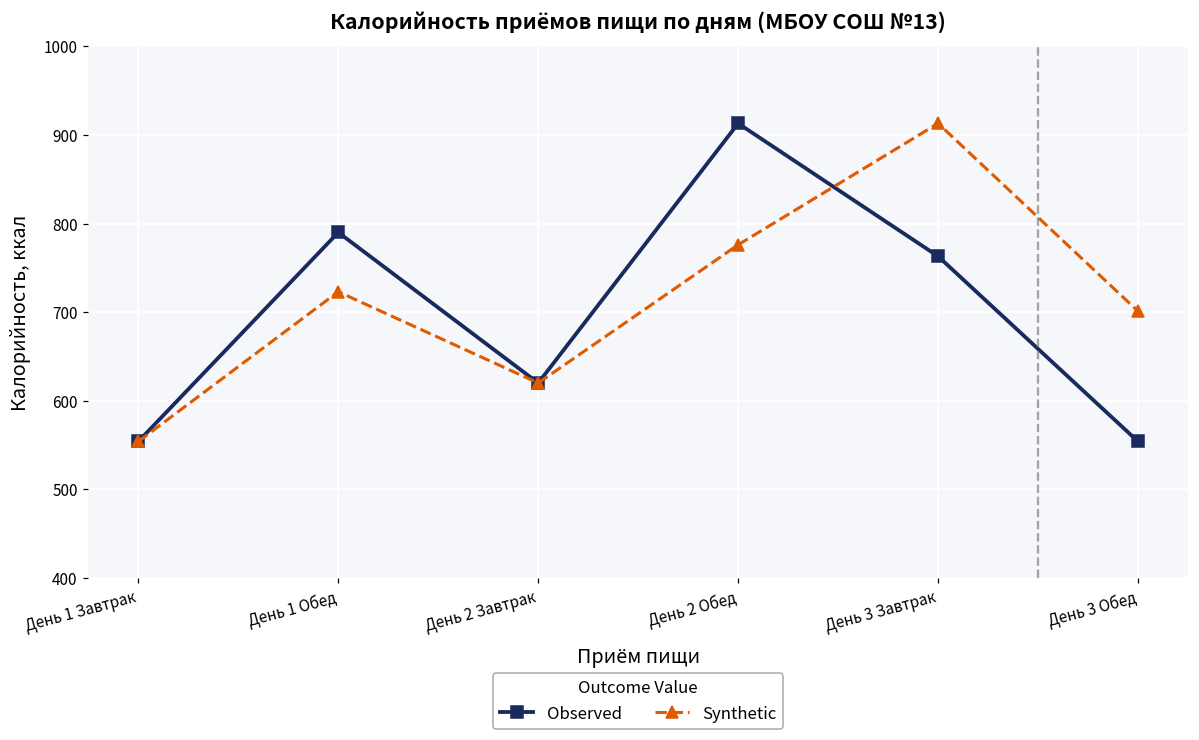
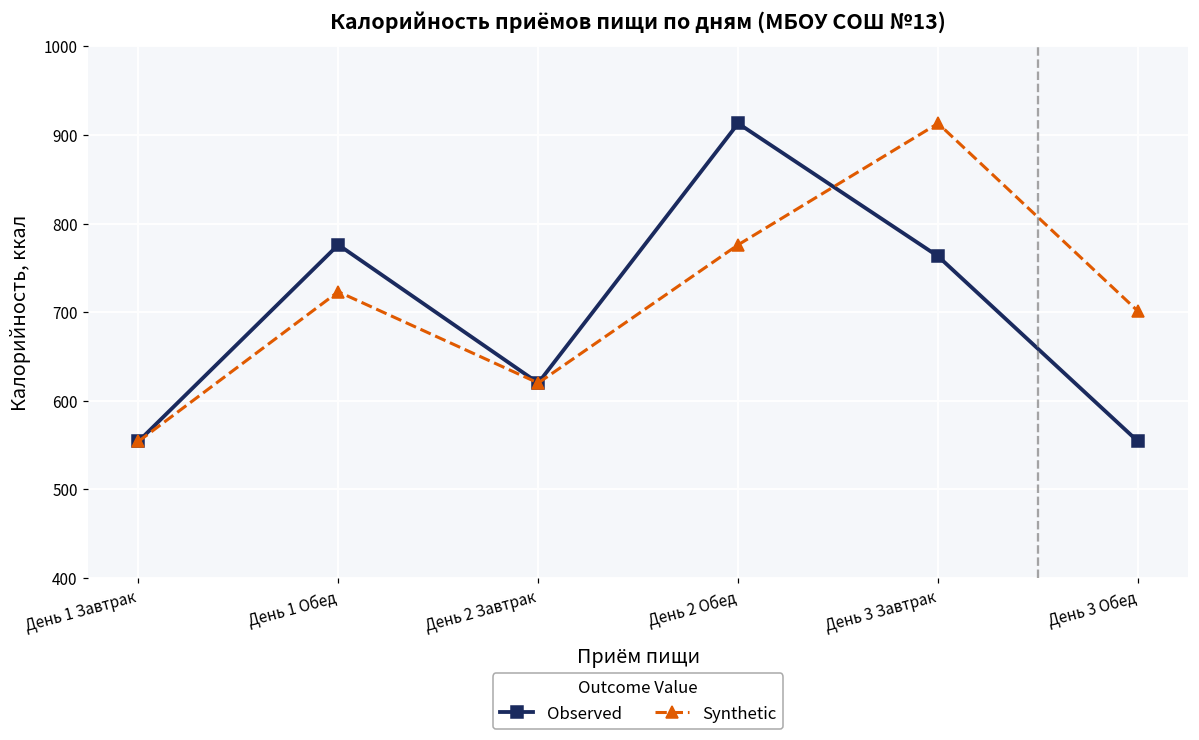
  {
    "Observed": {
-     "День 1 Обед": 790,
+     "День 1 Обед": 780,
      "День 2 Обед": 910,
      "День 3 Завтрак": 760,
      "День 3 Обед": 550
    },
    "Synthetic": {
      "День 1 Обед": 720,
      "День 2 Обед": 780,
      "День 3 Завтрак": 910,
      "День 3 Обед": 700
    }
  }
